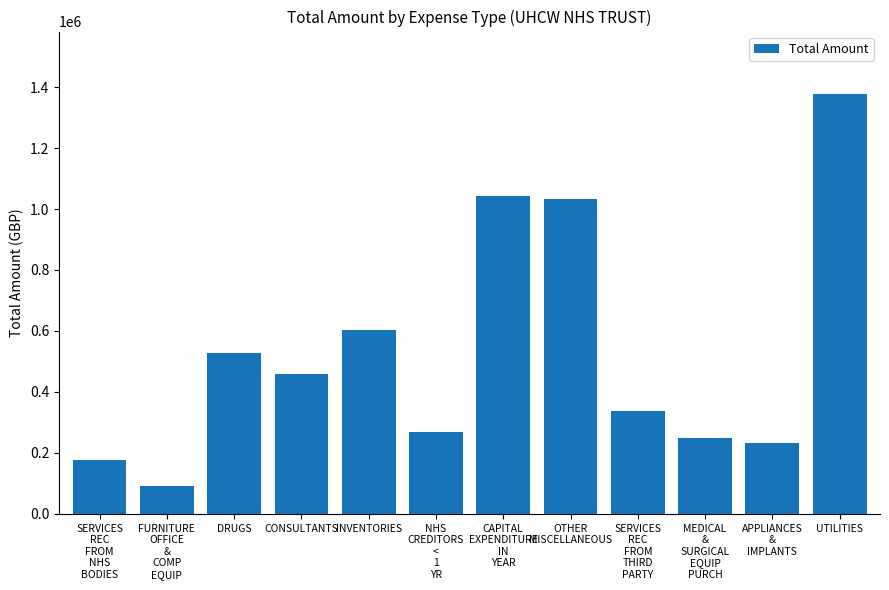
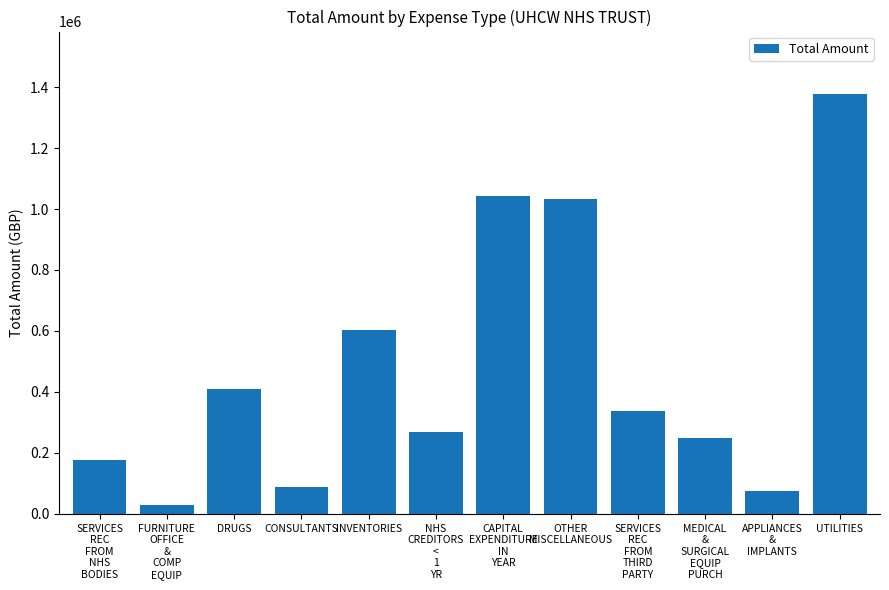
  {
    "SERVICES REC FROM NHS BODIES": 180000,
-   "FURNITURE OFFICE & COMP EQUIP": 90000,
-   "DRUGS": 530000,
-   "CONSULTANTS": 460000,
+   "FURNITURE OFFICE & COMP EQUIP": 30000,
+   "DRUGS": 410000,
+   "CONSULTANTS": 90000,
    "INVENTORIES": 600000,
    "NHS CREDITORS < 1 YR": 270000,
    "CAPITAL EXPENDITURE IN YEAR": 1040000,
    "OTHER MISCELLANEOUS": 1030000,
    "SERVICES REC FROM THIRD PARTY": 340000,
    "MEDICAL & SURGICAL EQUIP PURCH": 250000,
-   "APPLIANCES & IMPLANTS": 230000,
+   "APPLIANCES & IMPLANTS": 70000,
    "UTILITIES": 1380000
  }
